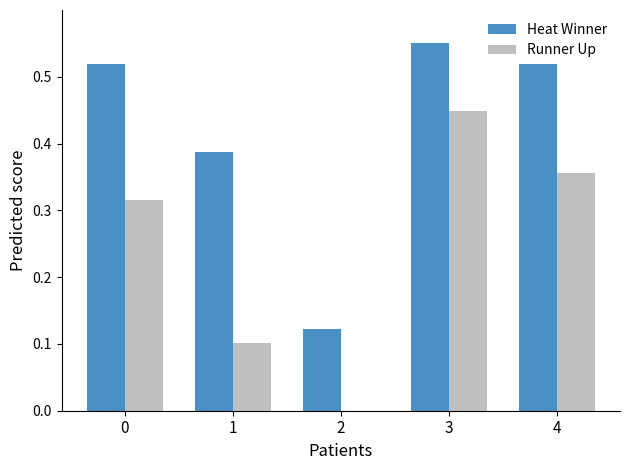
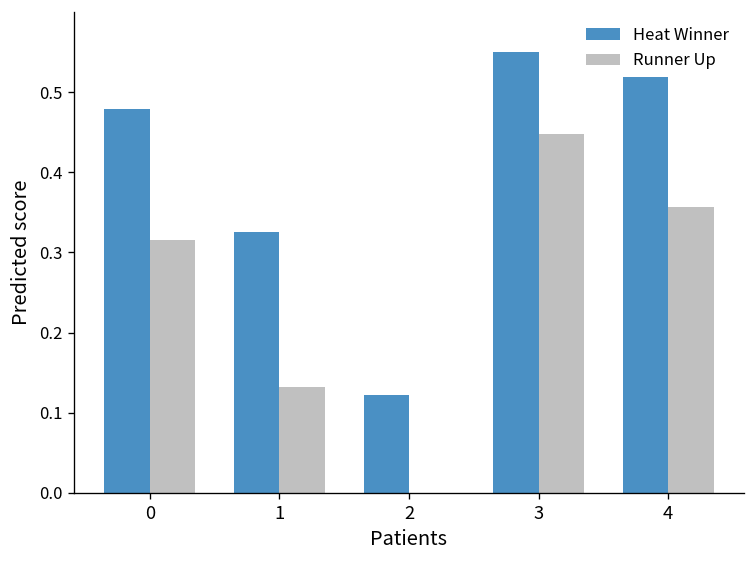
  {
    "Heat Winner": {
-     "0": 0.52,
-     "1": 0.39,
+     "0": 0.48,
+     "1": 0.33,
      "2": 0.12,
      "3": 0.55,
      "4": 0.52
    },
    "Runner Up": {
      "0": 0.32,
-     "1": 0.10,
+     "1": 0.13,
      "2": 0.00,
      "3": 0.45,
      "4": 0.36
    }
  }
